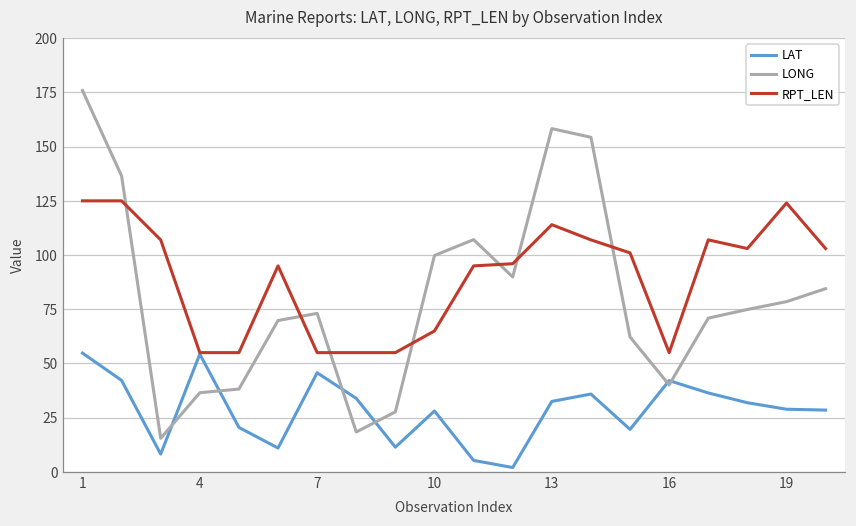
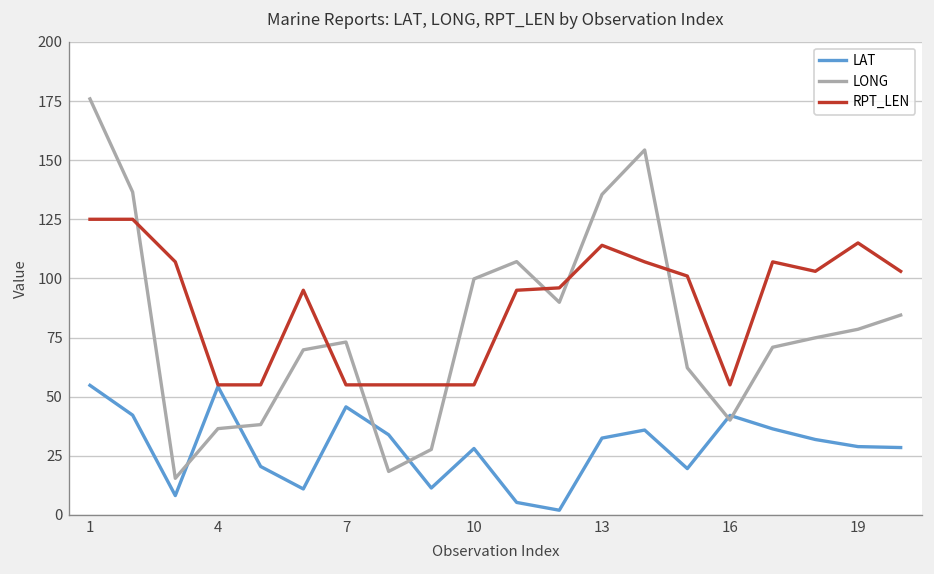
  {
    "LAT": {
      "1": 55,
      "7": 46,
      "10": 28,
      "13": 33,
      "16": 42,
      "19": 29
    },
    "LONG": {
      "1": 176,
      "4": 37,
      "7": 73,
      "10": 100,
-     "13": 158,
+     "13": 136,
      "16": 40,
      "19": 79
    },
    "RPT_LEN": {
      "1": 125,
      "7": 55,
-     "10": 65,
+     "10": 55,
      "13": 114,
      "16": 55,
-     "19": 124
+     "19": 115
    }
  }
